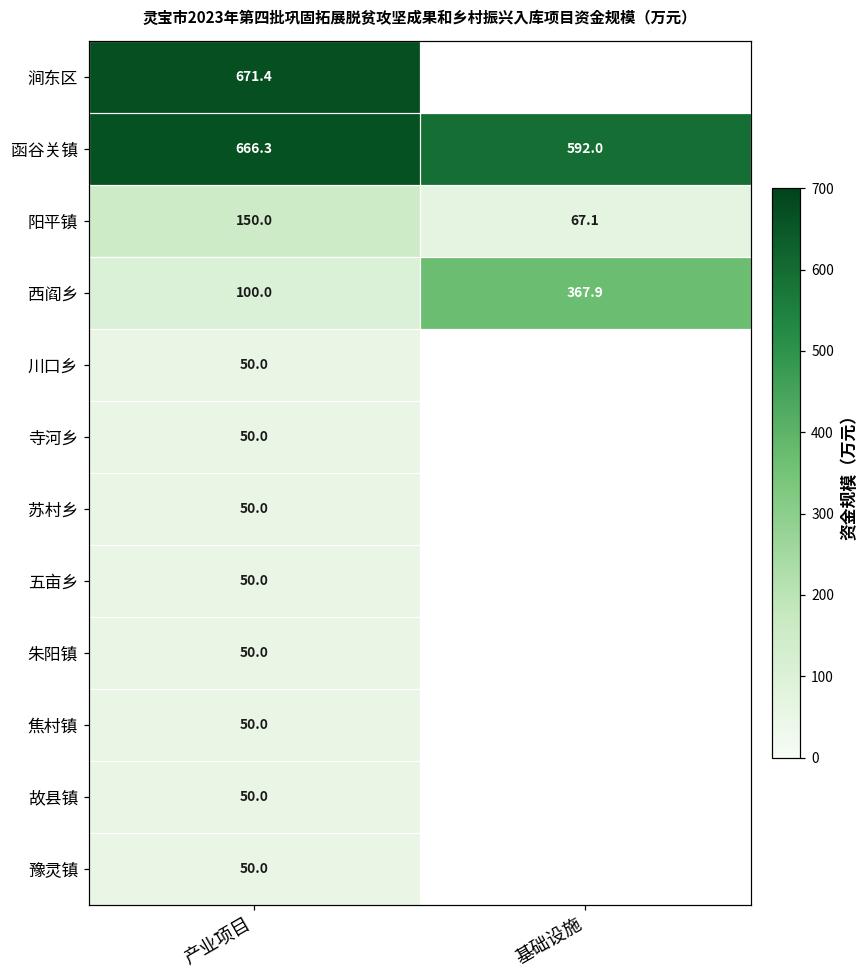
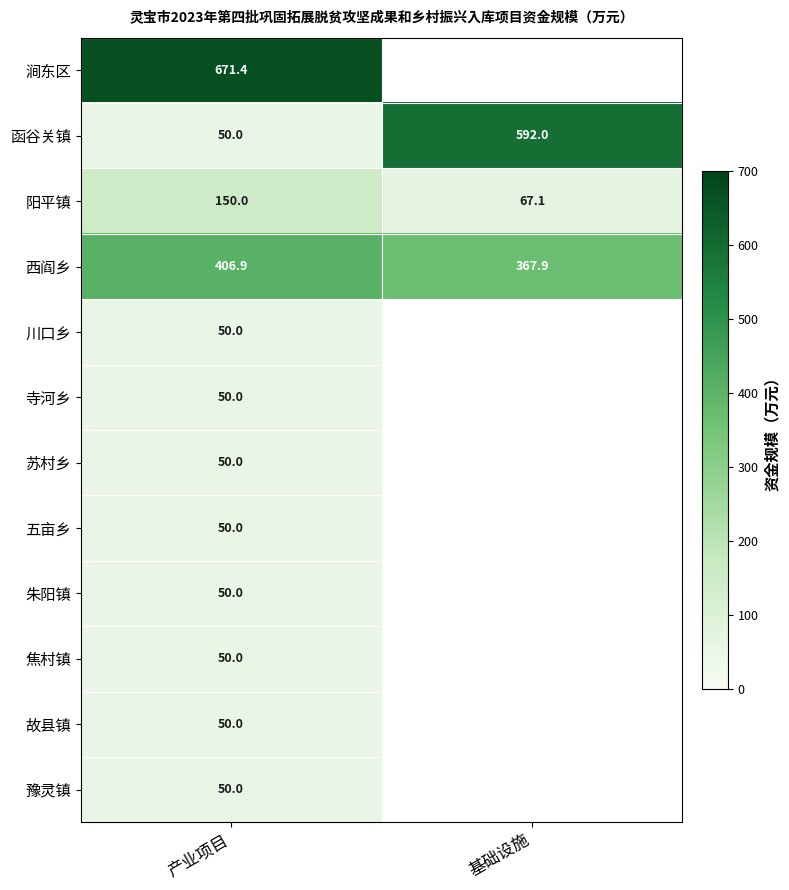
  {
    "涧东区": {
      "产业项目": 671.4
    },
    "函谷关镇": {
-     "产业项目": 666.3,
+     "产业项目": 50.0,
      "基础设施": 592.0
    },
    "阳平镇": {
      "产业项目": 150.0,
      "基础设施": 67.1
    },
    "西阎乡": {
-     "产业项目": 100.0,
+     "产业项目": 406.9,
      "基础设施": 367.9
    },
    "川口乡": {
      "产业项目": 50.0
    },
    "寺河乡": {
      "产业项目": 50.0
    },
    "苏村乡": {
      "产业项目": 50.0
    },
    "五亩乡": {
      "产业项目": 50.0
    },
    "朱阳镇": {
      "产业项目": 50.0
    },
    "焦村镇": {
      "产业项目": 50.0
    },
    "故县镇": {
      "产业项目": 50.0
    },
    "豫灵镇": {
      "产业项目": 50.0
    }
  }
